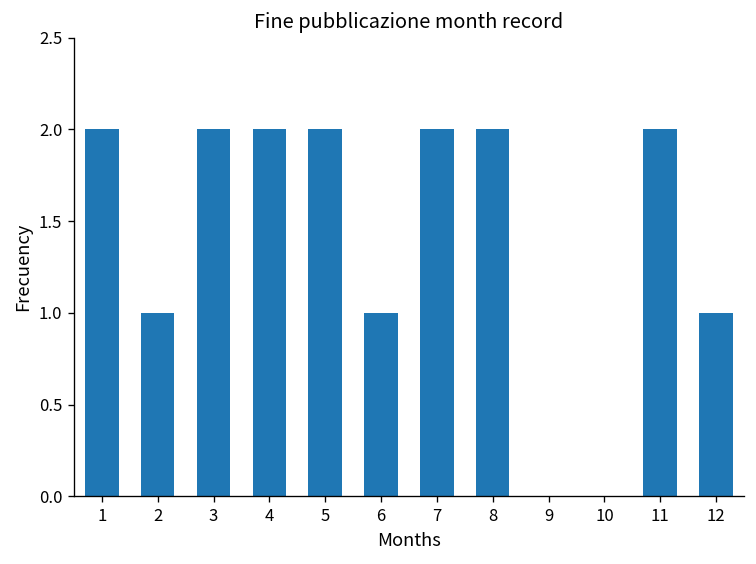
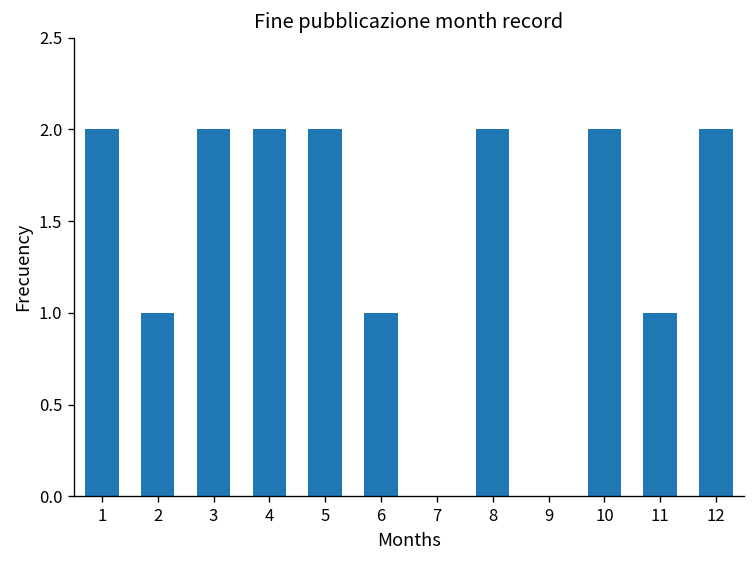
  {
    "1": 2,
    "2": 1,
    "3": 2,
    "4": 2,
    "5": 2,
    "6": 1,
-   "7": 2,
+   "7": 0,
    "8": 2,
    "9": 0,
-   "10": 0,
-   "11": 2,
-   "12": 1
+   "10": 2,
+   "11": 1,
+   "12": 2
  }
